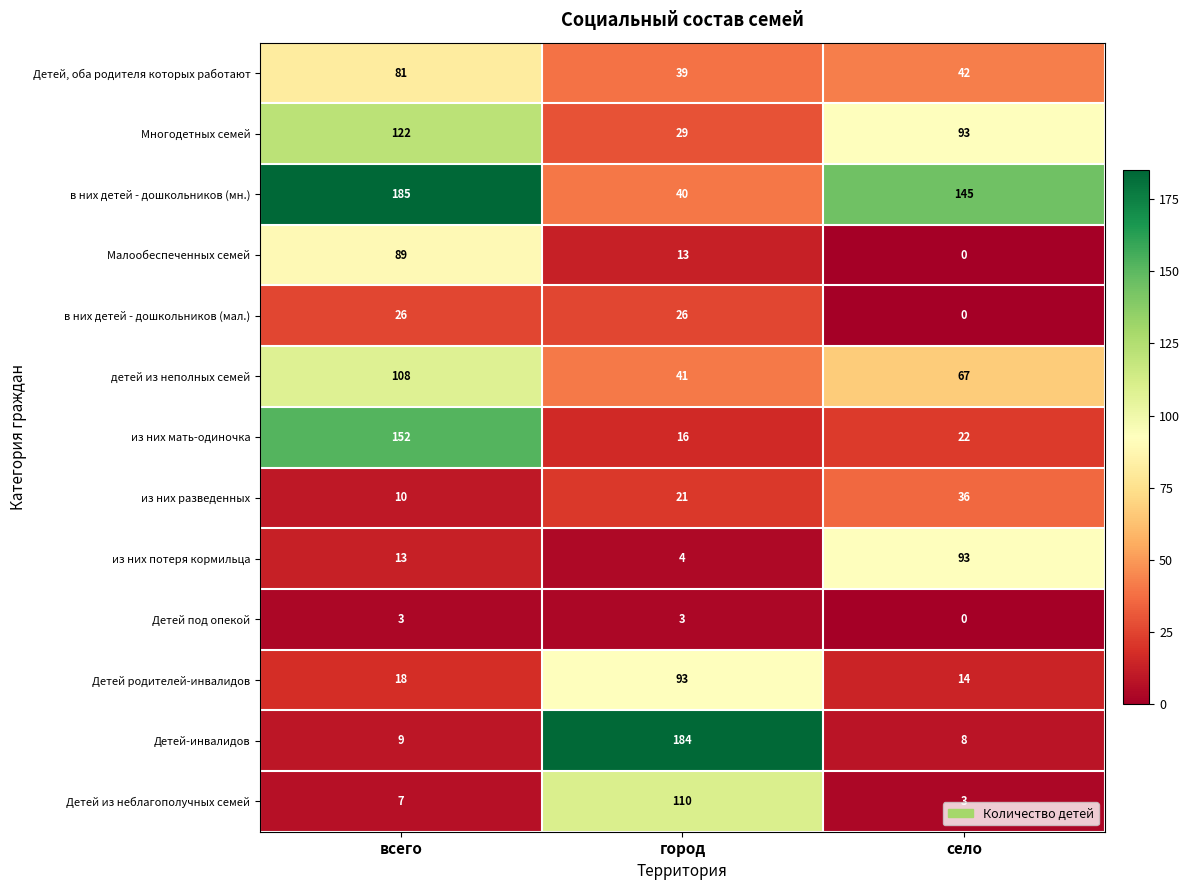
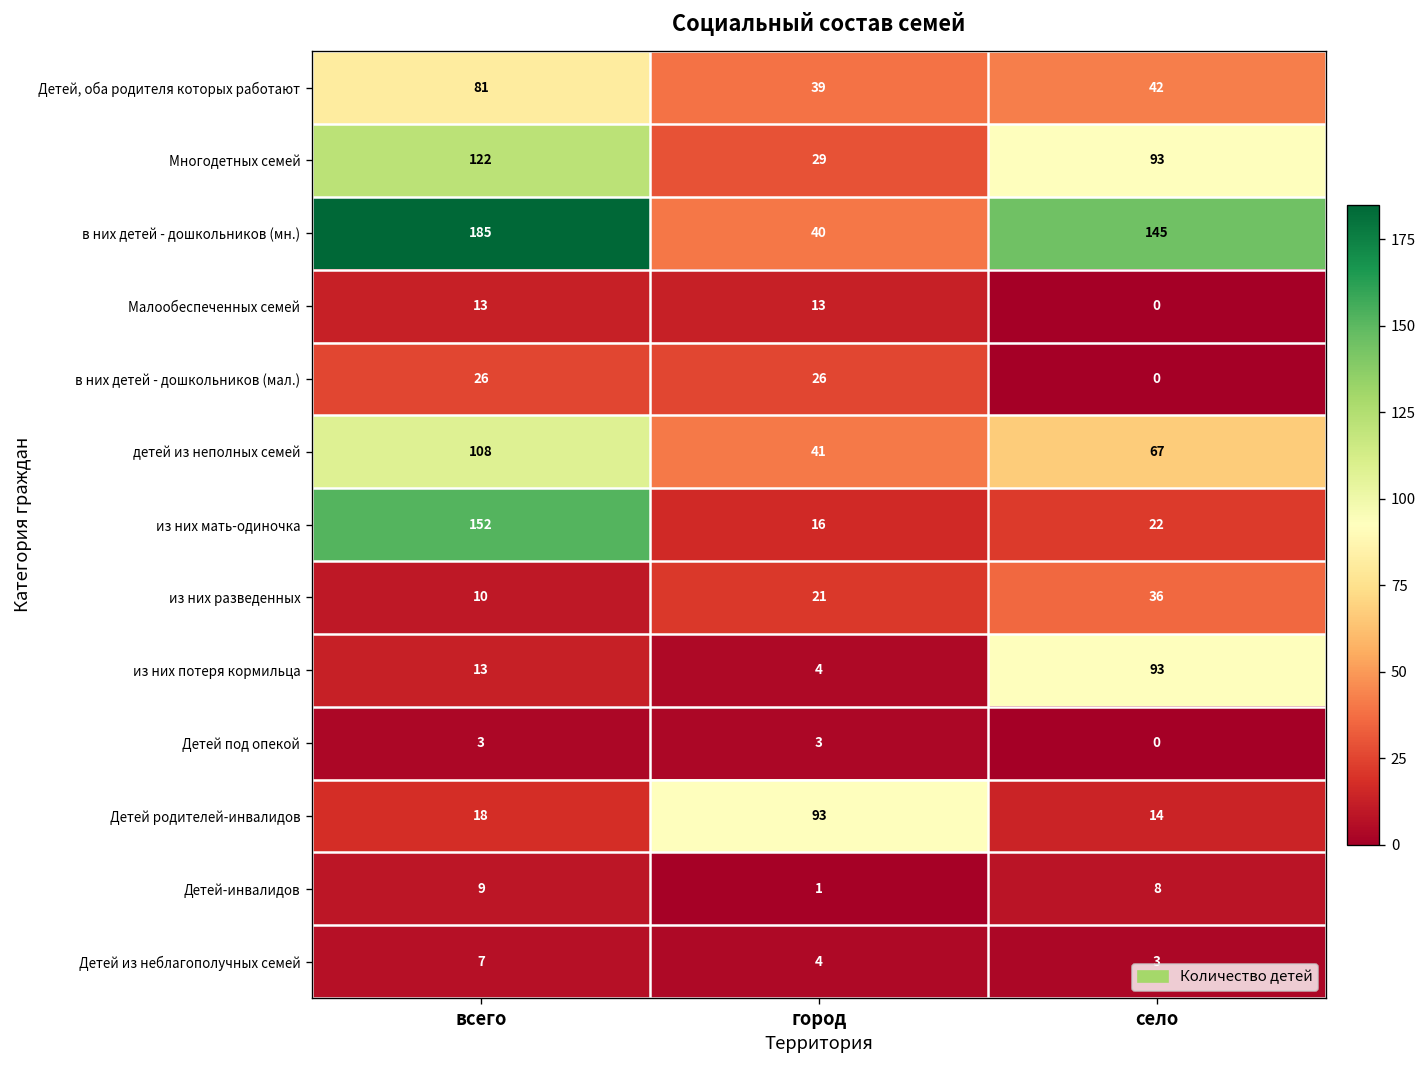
  {
    "Детей, оба родителя которых работают": {
      "всего": 81,
      "город": 39,
      "село": 42
    },
    "Многодетных семей": {
      "всего": 122,
      "город": 29,
      "село": 93
    },
    "в них детей - дошкольников (мн.)": {
      "всего": 185,
      "город": 40,
      "село": 145
    },
    "Малообеспеченных семей": {
-     "всего": 89,
+     "всего": 13,
      "город": 13,
      "село": 0
    },
    "в них детей - дошкольников (мал.)": {
      "всего": 26,
      "город": 26,
      "село": 0
    },
    "детей из неполных семей": {
      "всего": 108,
      "город": 41,
      "село": 67
    },
    "из них мать-одиночка": {
      "всего": 152,
      "город": 16,
      "село": 22
    },
    "из них разведенных": {
      "всего": 10,
      "город": 21,
      "село": 36
    },
    "из них потеря кормильца": {
      "всего": 13,
      "город": 4,
      "село": 93
    },
    "Детей под опекой": {
      "всего": 3,
      "город": 3,
      "село": 0
    },
    "Детей родителей-инвалидов": {
      "всего": 18,
      "город": 93,
      "село": 14
    },
    "Детей-инвалидов": {
      "всего": 9,
-     "город": 184,
+     "город": 1,
      "село": 8
    },
    "Детей из неблагополучных семей": {
      "всего": 7,
-     "город": 110
+     "город": 4
    }
  }
